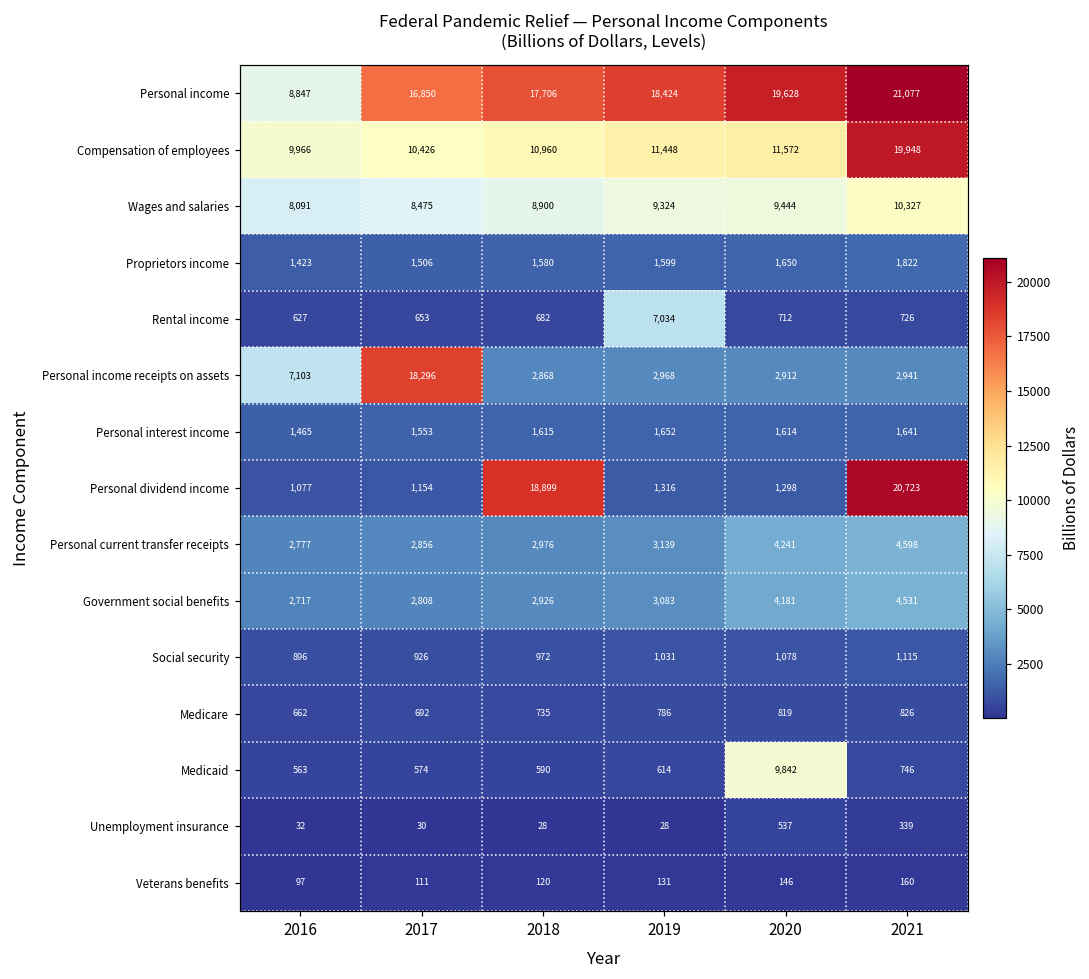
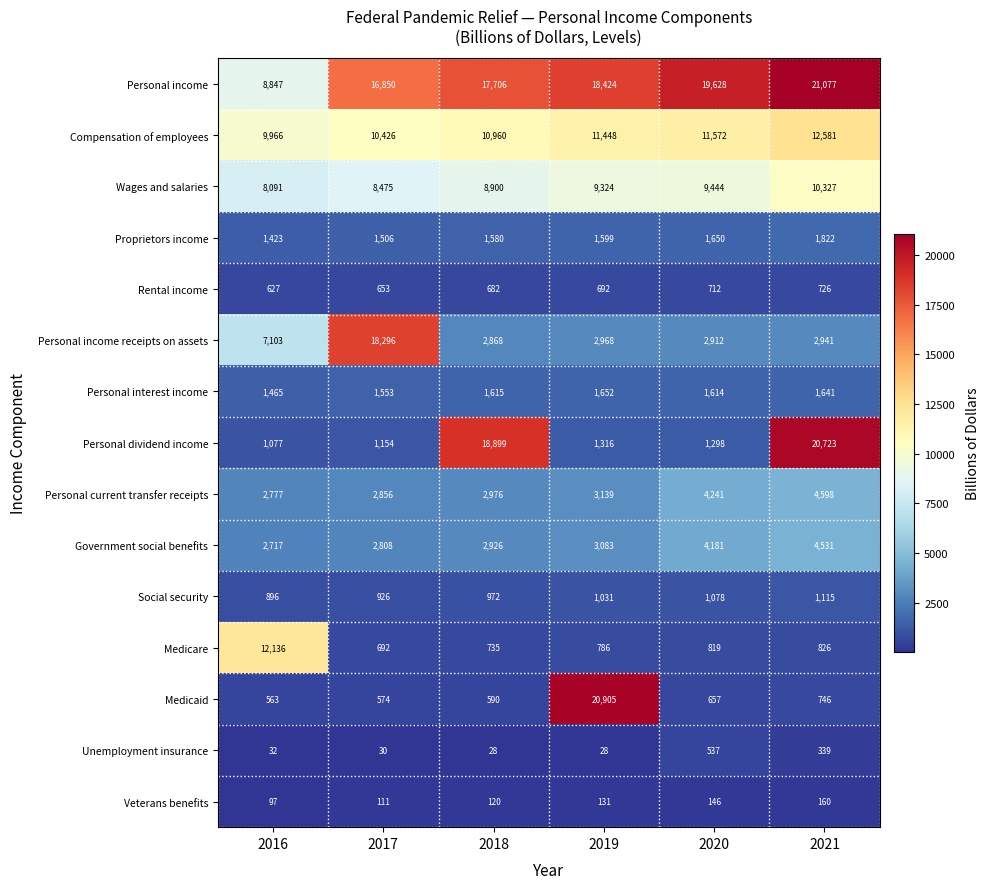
  {
    "Personal income": {
      "2016": "8,847",
      "2017": "16,850",
      "2018": "17,706",
      "2019": "18,424",
      "2020": "19,628",
      "2021": "21,077"
    },
    "Compensation of employees": {
      "2016": "9,966",
      "2017": "10,426",
      "2018": "10,960",
      "2019": "11,448",
      "2020": "11,572",
-     "2021": "19,948"
+     "2021": "12,581"
    },
    "Wages and salaries": {
      "2016": "8,091",
      "2017": "8,475",
      "2018": "8,900",
      "2019": "9,324",
      "2020": "9,444",
      "2021": "10,327"
    },
    "Proprietors income": {
      "2016": "1,423",
      "2017": "1,506",
      "2018": "1,580",
      "2019": "1,599",
      "2020": "1,650",
      "2021": "1,822"
    },
    "Rental income": {
      "2016": "627",
      "2017": "653",
      "2018": "682",
-     "2019": "7,034",
+     "2019": "692",
      "2020": "712",
      "2021": "726"
    },
    "Personal income receipts on assets": {
      "2016": "7,103",
      "2017": "18,296",
      "2018": "2,868",
      "2019": "2,968",
      "2020": "2,912",
      "2021": "2,941"
    },
    "Personal interest income": {
      "2016": "1,465",
      "2017": "1,553",
      "2018": "1,615",
      "2019": "1,652",
      "2020": "1,614",
      "2021": "1,641"
    },
    "Personal dividend income": {
      "2016": "1,077",
      "2017": "1,154",
      "2018": "18,899",
      "2019": "1,316",
      "2020": "1,298",
      "2021": "20,723"
    },
    "Personal current transfer receipts": {
      "2016": "2,777",
      "2017": "2,856",
      "2018": "2,976",
      "2019": "3,139",
      "2020": "4,241",
      "2021": "4,598"
    },
    "Government social benefits": {
      "2016": "2,717",
      "2017": "2,808",
      "2018": "2,926",
      "2019": "3,083",
      "2020": "4,181",
      "2021": "4,531"
    },
    "Social security": {
      "2016": "896",
      "2017": "926",
      "2018": "972",
      "2019": "1,031",
      "2020": "1,078",
      "2021": "1,115"
    },
    "Medicare": {
-     "2016": "662",
+     "2016": "12,136",
      "2017": "692",
      "2018": "735",
      "2019": "786",
      "2020": "819",
      "2021": "826"
    },
    "Medicaid": {
      "2016": "563",
      "2017": "574",
      "2018": "590",
-     "2019": "614",
-     "2020": "9,842",
+     "2019": "20,905",
+     "2020": "657",
      "2021": "746"
    },
    "Unemployment insurance": {
      "2016": "32",
      "2017": "30",
      "2018": "28",
      "2019": "28",
      "2020": "537",
      "2021": "339"
    },
    "Veterans benefits": {
      "2016": "97",
      "2017": "111",
      "2018": "120",
      "2019": "131",
      "2020": "146",
      "2021": "160"
    }
  }
